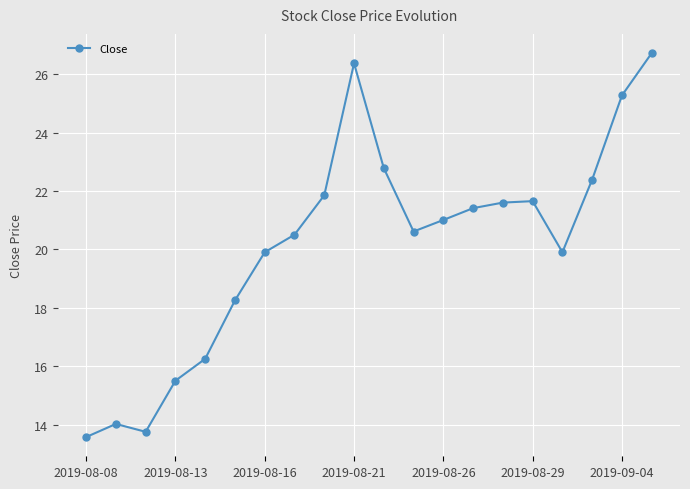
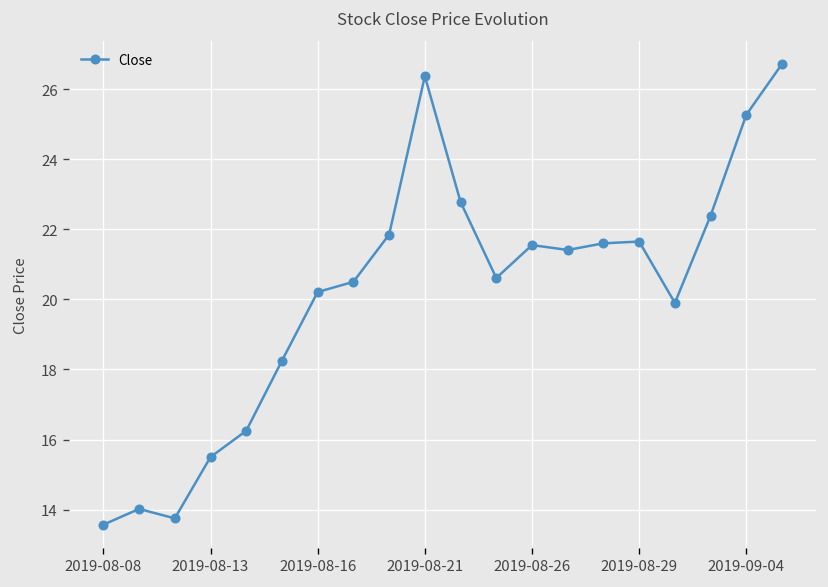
  {
    "2019-08-08": 13.6,
    "2019-08-13": 15.5,
-   "2019-08-16": 19.9,
+   "2019-08-16": 20.2,
    "2019-08-21": 26.4,
-   "2019-08-26": 21.0,
+   "2019-08-26": 21.5,
    "2019-08-29": 21.6,
    "2019-09-04": 25.3
  }
